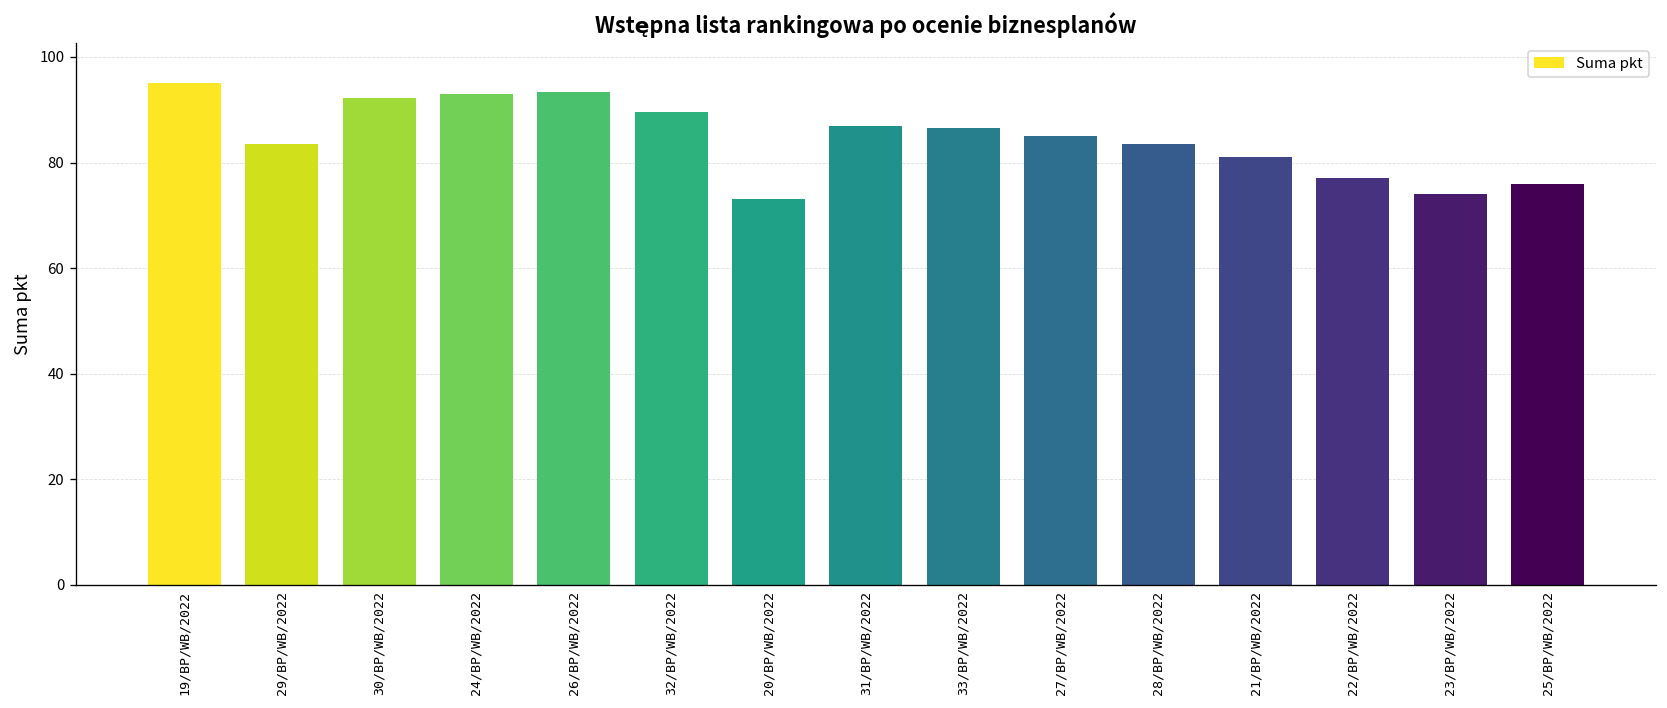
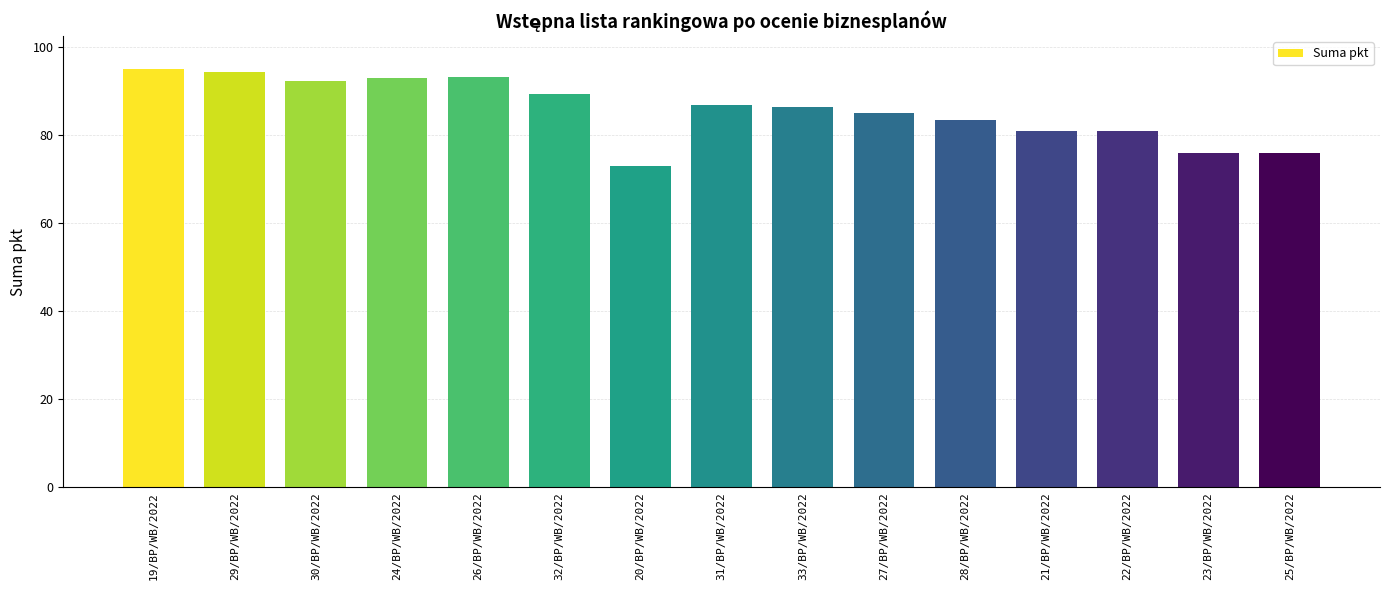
  {
    "19/BP/WB/2022": 95,
-   "29/BP/WB/2022": 84,
+   "29/BP/WB/2022": 95,
    "30/BP/WB/2022": 92,
    "24/BP/WB/2022": 93,
    "26/BP/WB/2022": 93,
    "32/BP/WB/2022": 90,
    "20/BP/WB/2022": 73,
    "31/BP/WB/2022": 87,
    "33/BP/WB/2022": 87,
    "27/BP/WB/2022": 85,
    "28/BP/WB/2022": 84,
    "21/BP/WB/2022": 81,
-   "22/BP/WB/2022": 77,
-   "23/BP/WB/2022": 74,
+   "22/BP/WB/2022": 81,
+   "23/BP/WB/2022": 76,
    "25/BP/WB/2022": 76
  }
